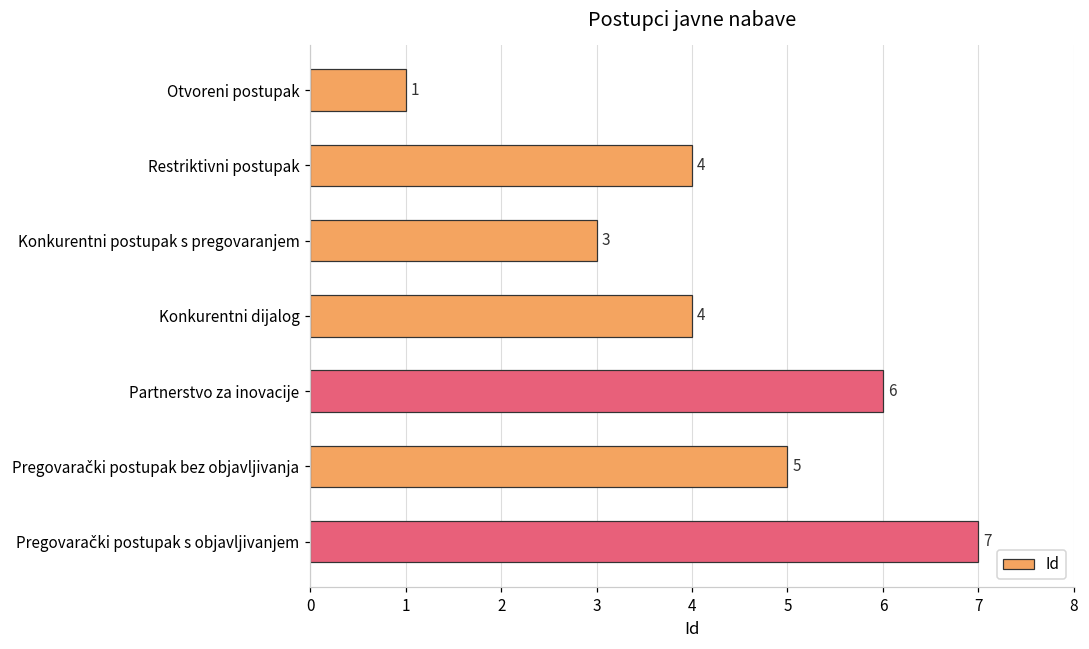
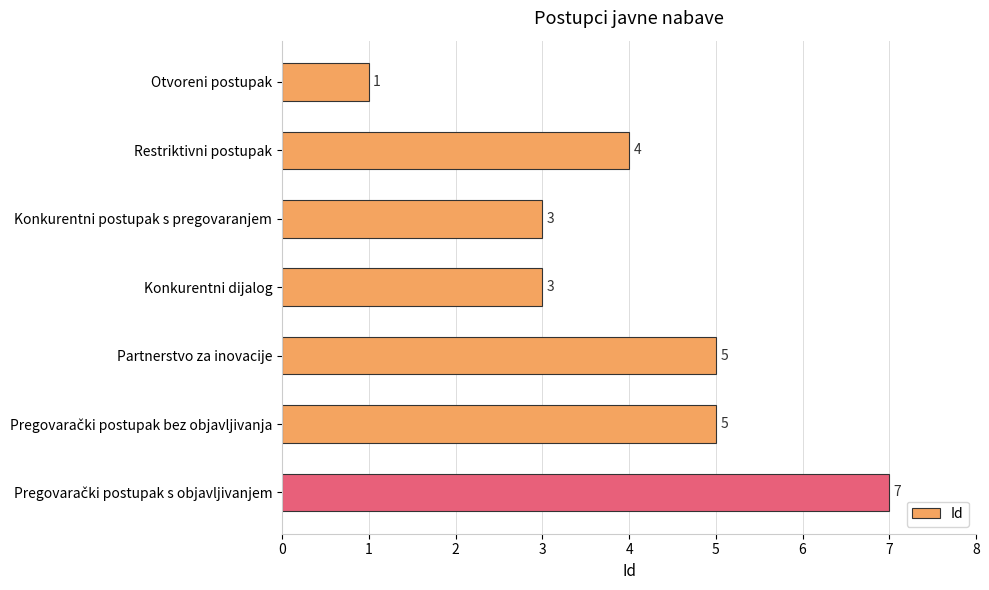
  {
    "Otvoreni postupak": 1,
    "Restriktivni postupak": 4,
    "Konkurentni postupak s pregovaranjem": 3,
-   "Konkurentni dijalog": 4,
-   "Partnerstvo za inovacije": 6,
+   "Konkurentni dijalog": 3,
+   "Partnerstvo za inovacije": 5,
    "Pregovarački postupak bez objavljivanja": 5,
    "Pregovarački postupak s objavljivanjem": 7
  }
